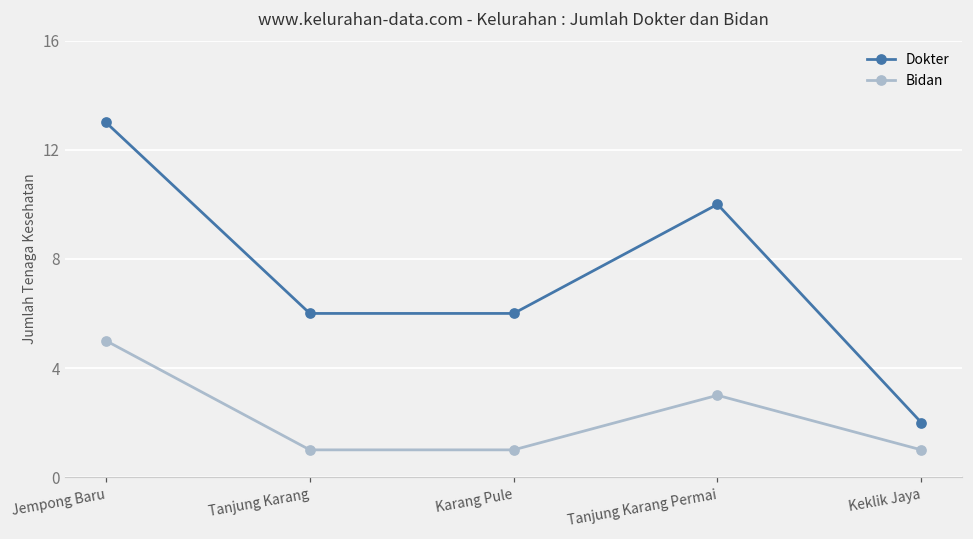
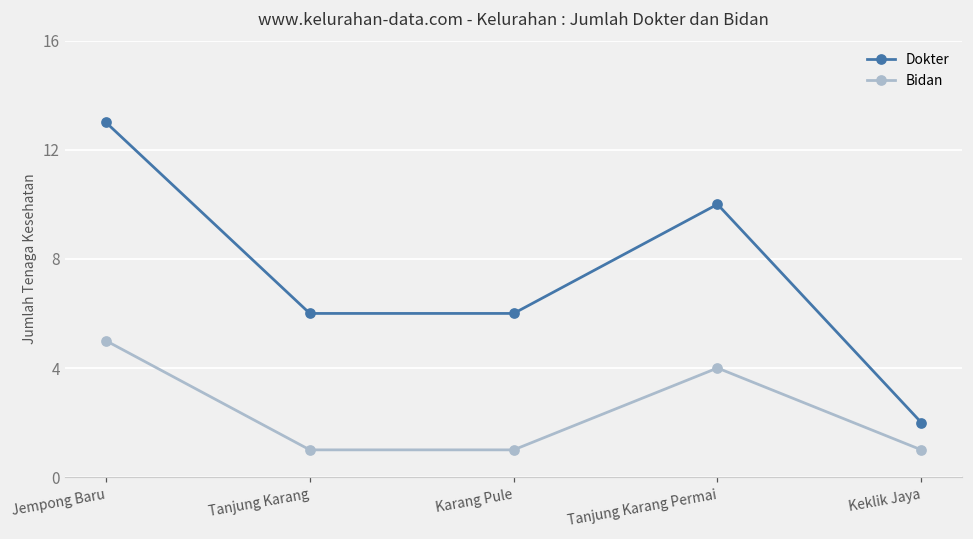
  {
    "Dokter": {
      "Jempong Baru": 13,
      "Tanjung Karang": 6,
      "Karang Pule": 6,
      "Tanjung Karang Permai": 10,
      "Keklik Jaya": 2
    },
    "Bidan": {
      "Jempong Baru": 5,
      "Tanjung Karang": 1,
      "Karang Pule": 1,
-     "Tanjung Karang Permai": 3,
+     "Tanjung Karang Permai": 4,
      "Keklik Jaya": 1
    }
  }
